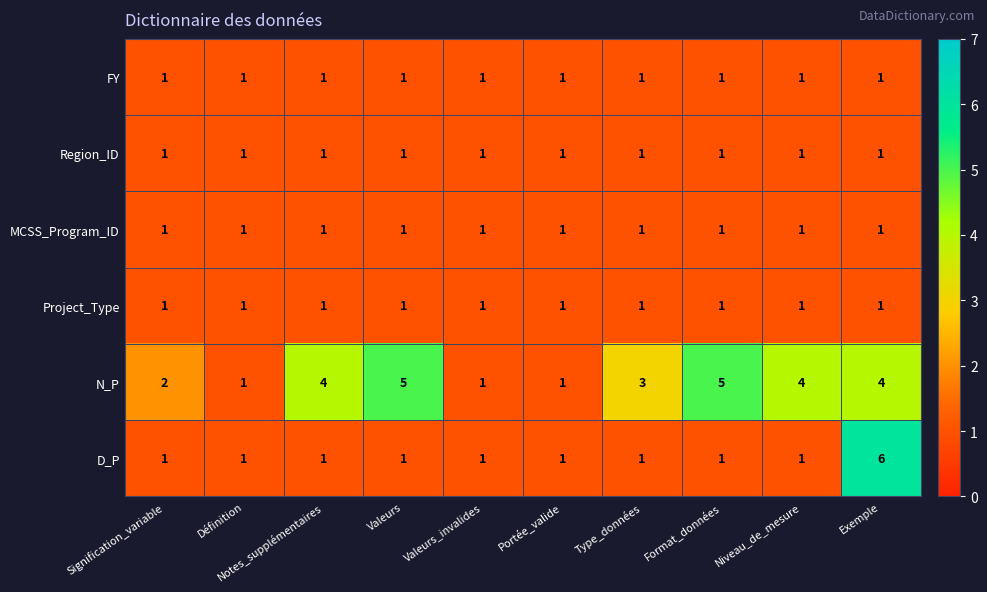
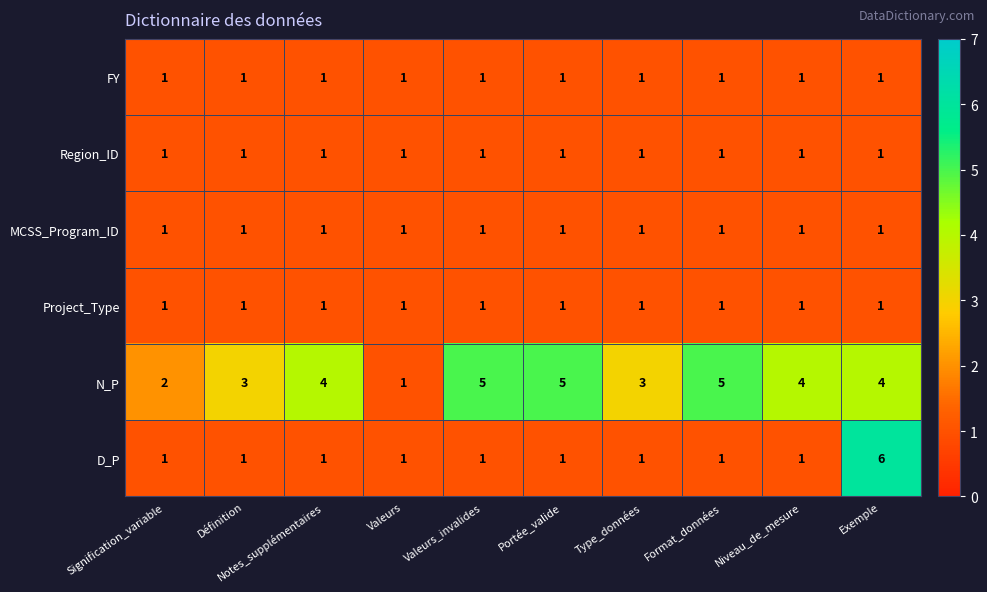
  {
    "FY": {
      "Signification_variable": 1,
      "Définition": 1,
      "Notes_supplémentaires": 1,
      "Valeurs": 1,
      "Valeurs_invalides": 1,
      "Portée_valide": 1,
      "Type_données": 1,
      "Format_données": 1,
      "Niveau_de_mesure": 1,
      "Exemple": 1
    },
    "Region_ID": {
      "Signification_variable": 1,
      "Définition": 1,
      "Notes_supplémentaires": 1,
      "Valeurs": 1,
      "Valeurs_invalides": 1,
      "Portée_valide": 1,
      "Type_données": 1,
      "Format_données": 1,
      "Niveau_de_mesure": 1,
      "Exemple": 1
    },
    "MCSS_Program_ID": {
      "Signification_variable": 1,
      "Définition": 1,
      "Notes_supplémentaires": 1,
      "Valeurs": 1,
      "Valeurs_invalides": 1,
      "Portée_valide": 1,
      "Type_données": 1,
      "Format_données": 1,
      "Niveau_de_mesure": 1,
      "Exemple": 1
    },
    "Project_Type": {
      "Signification_variable": 1,
      "Définition": 1,
      "Notes_supplémentaires": 1,
      "Valeurs": 1,
      "Valeurs_invalides": 1,
      "Portée_valide": 1,
      "Type_données": 1,
      "Format_données": 1,
      "Niveau_de_mesure": 1,
      "Exemple": 1
    },
    "N_P": {
      "Signification_variable": 2,
-     "Définition": 1,
+     "Définition": 3,
      "Notes_supplémentaires": 4,
-     "Valeurs": 5,
-     "Valeurs_invalides": 1,
-     "Portée_valide": 1,
+     "Valeurs": 1,
+     "Valeurs_invalides": 5,
+     "Portée_valide": 5,
      "Type_données": 3,
      "Format_données": 5,
      "Niveau_de_mesure": 4,
      "Exemple": 4
    },
    "D_P": {
      "Signification_variable": 1,
      "Définition": 1,
      "Notes_supplémentaires": 1,
      "Valeurs": 1,
      "Valeurs_invalides": 1,
      "Portée_valide": 1,
      "Type_données": 1,
      "Format_données": 1,
      "Niveau_de_mesure": 1,
      "Exemple": 6
    }
  }
